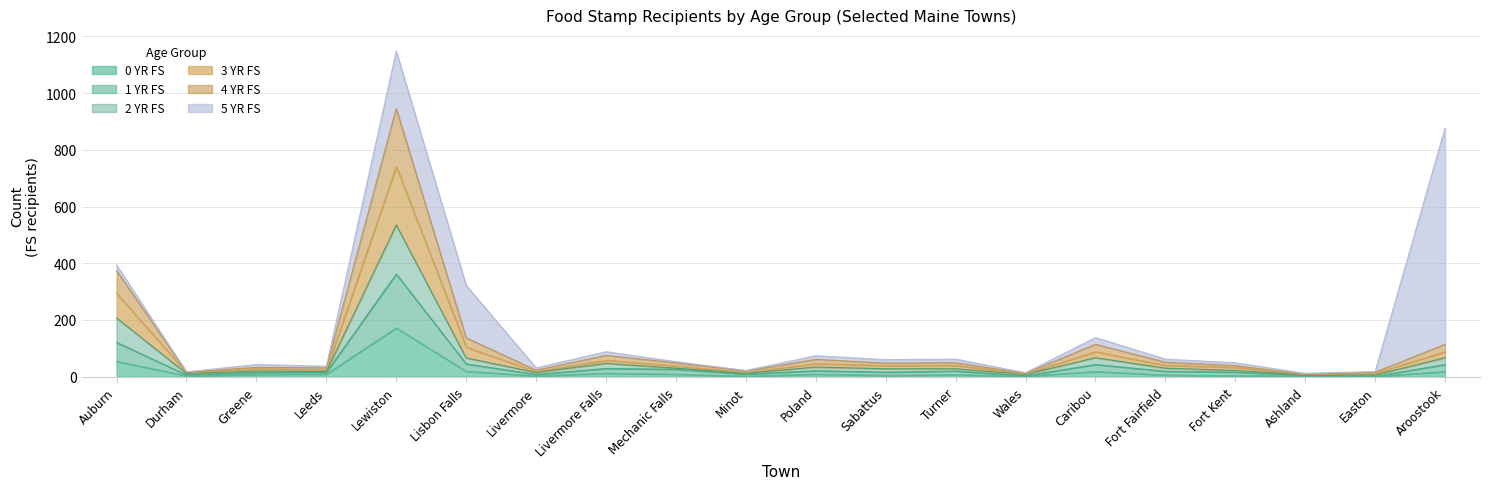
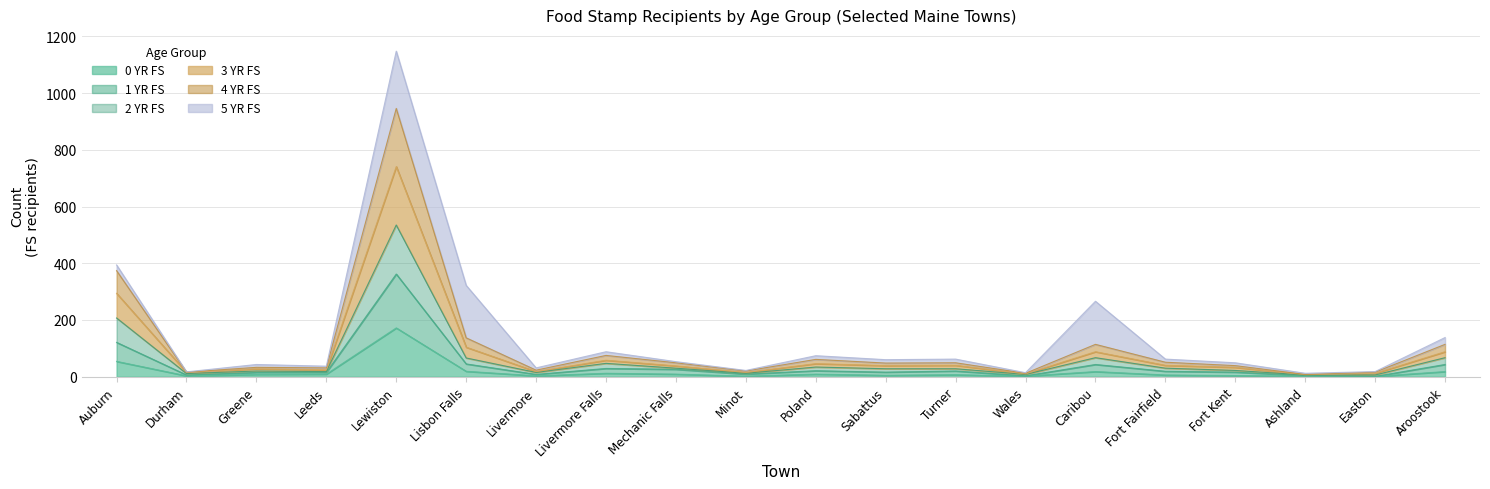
  {
    "5 YR FS": {
      "Auburn": 20,
      "Greene": 10,
      "Lewiston": 200,
      "Lisbon Falls": 190,
      "Livermore Falls": 10,
      "Poland": 10,
      "Sabattus": 10,
      "Turner": 10,
-     "Caribou": 20,
+     "Caribou": 150,
      "Fort Fairfield": 10,
      "Fort Kent": 10,
-     "Aroostook": 760
+     "Aroostook": 20
    }
  }
